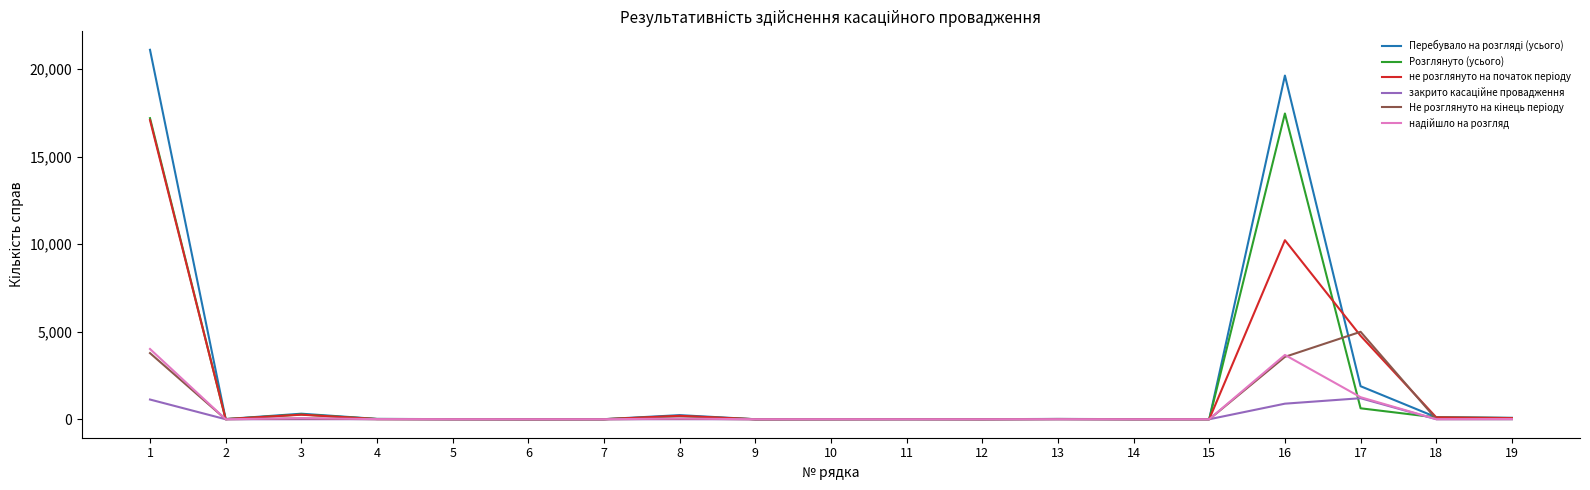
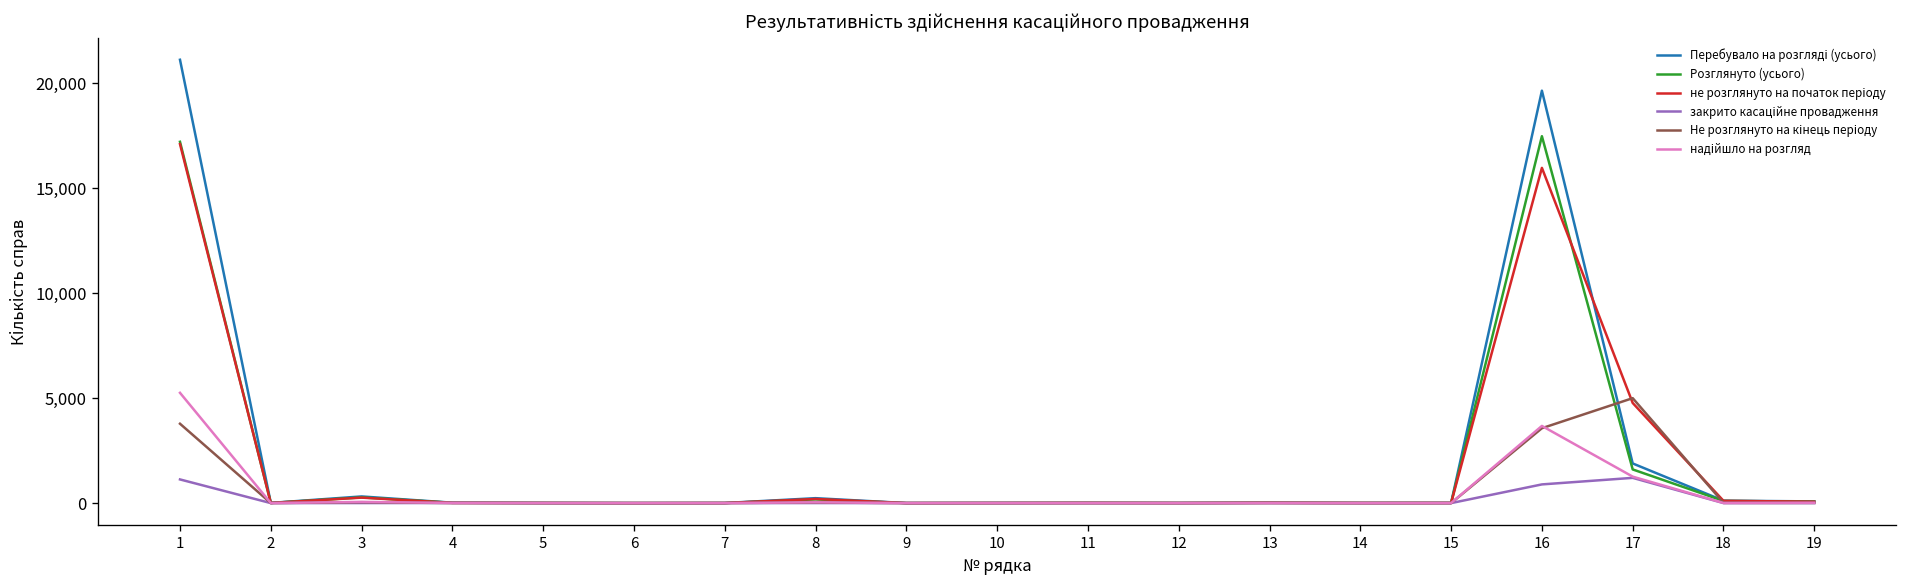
  {
    "Перебувало на розгляді (усього)": {
      "1": "21,100",
      "16": "19,600",
      "17": "1,900"
    },
    "Розглянуто (усього)": {
      "16": "17,500",
-     "17": "600"
+     "17": "1,600"
    },
    "не розглянуто на початок періоду": {
-     "16": "10,200",
+     "16": "16,000",
      "17": "4,800"
    },
    "закрито касаційне провадження": {
      "1": "1,100",
      "16": "900"
    },
    "Не розглянуто на кінець періоду": {
      "1": "3,800",
      "17": "5,000"
    },
    "надійшло на розгляд": {
-     "1": "4,000"
+     "1": "5,300"
    }
  }
